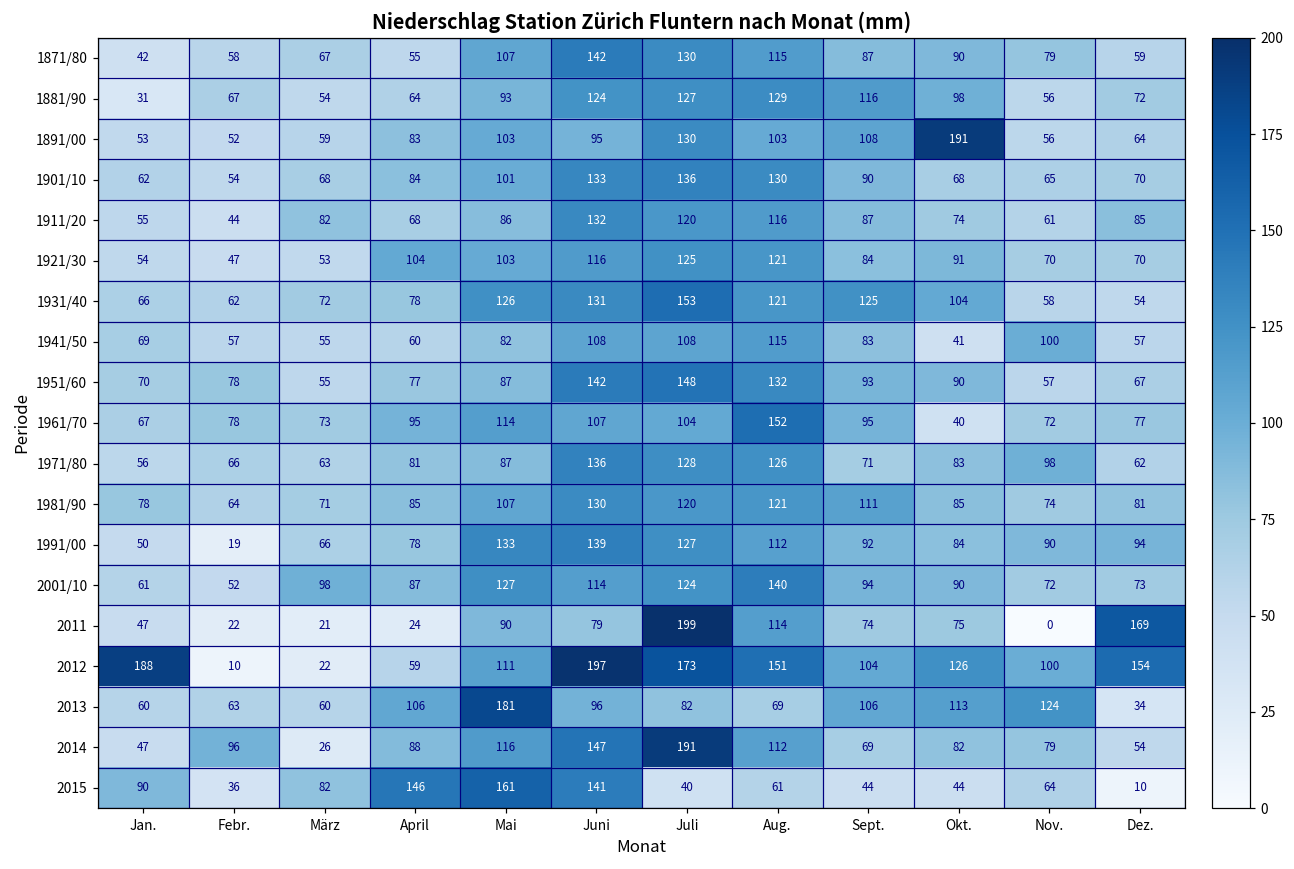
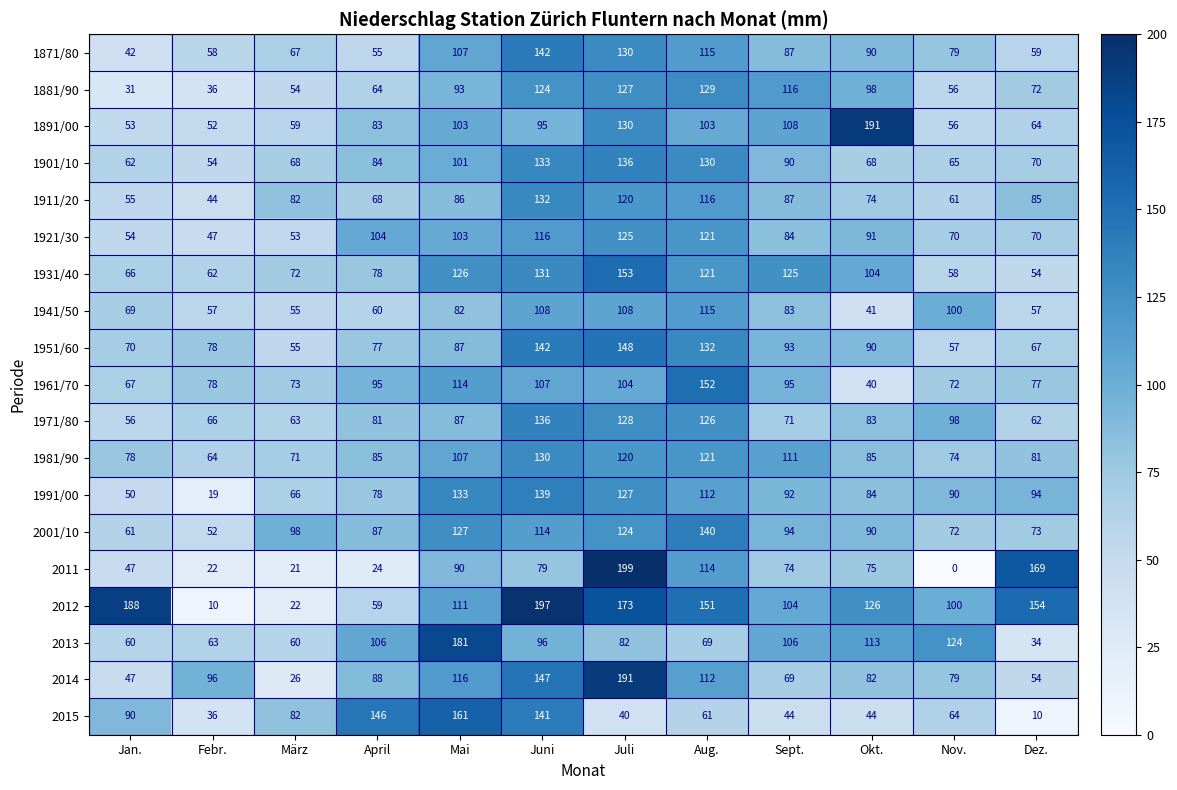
  {
    "1881/90": {
      "Jan.": 31,
-     "Febr.": 67,
+     "Febr.": 36,
      "März": 54,
      "April": 64,
      "Mai": 93,
      "Juni": 124,
      "Juli": 127,
      "Aug.": 129,
      "Sept.": 116,
      "Okt.": 98,
      "Nov.": 56,
      "Dez.": 72
    }
  }
